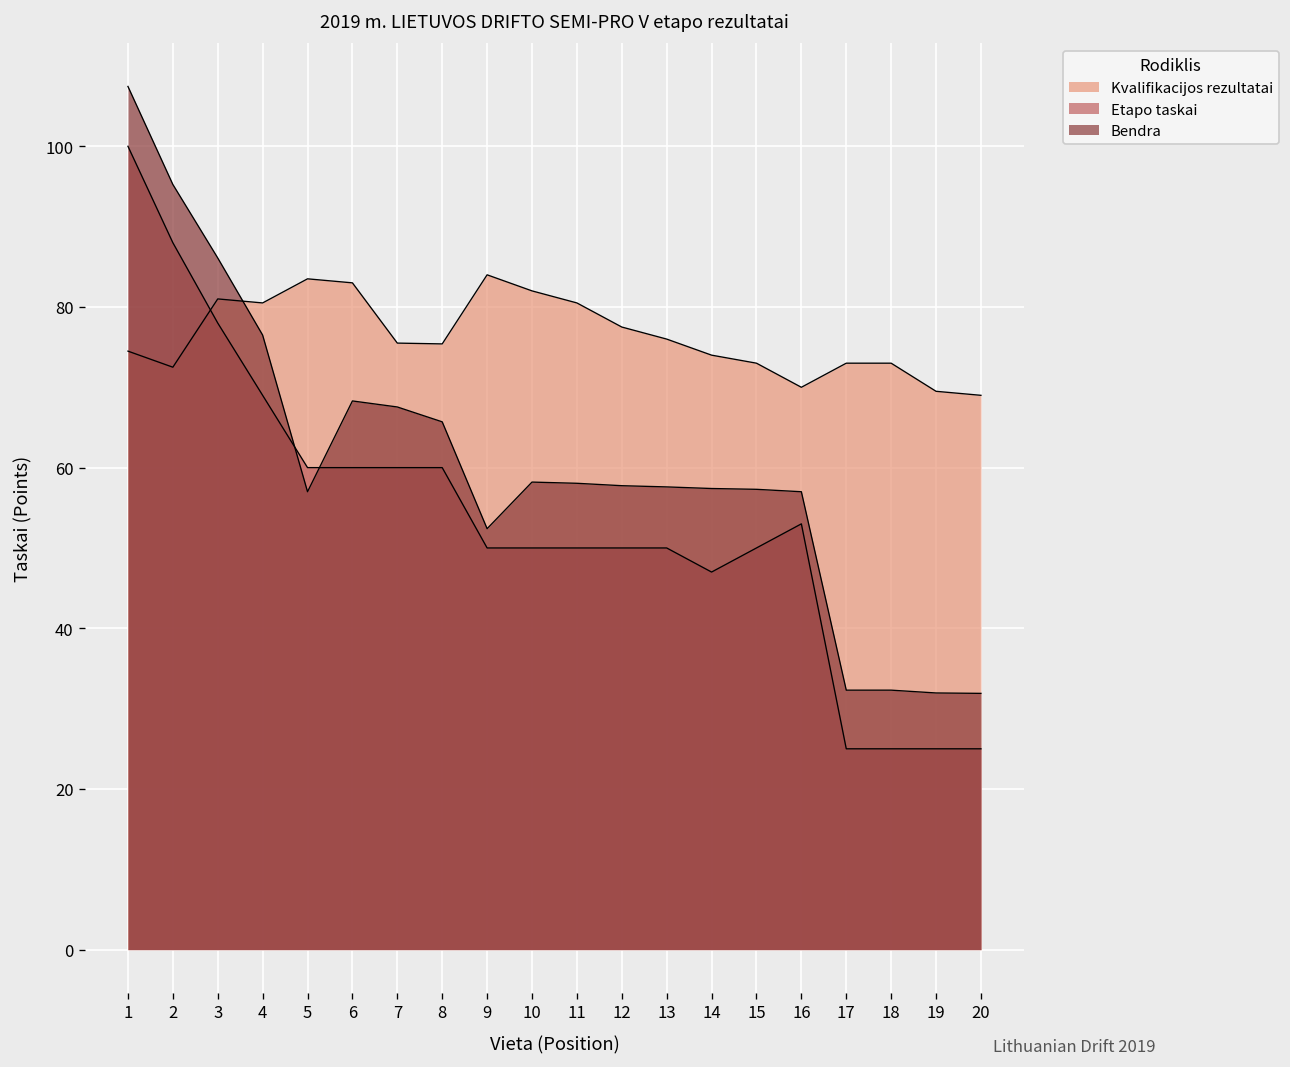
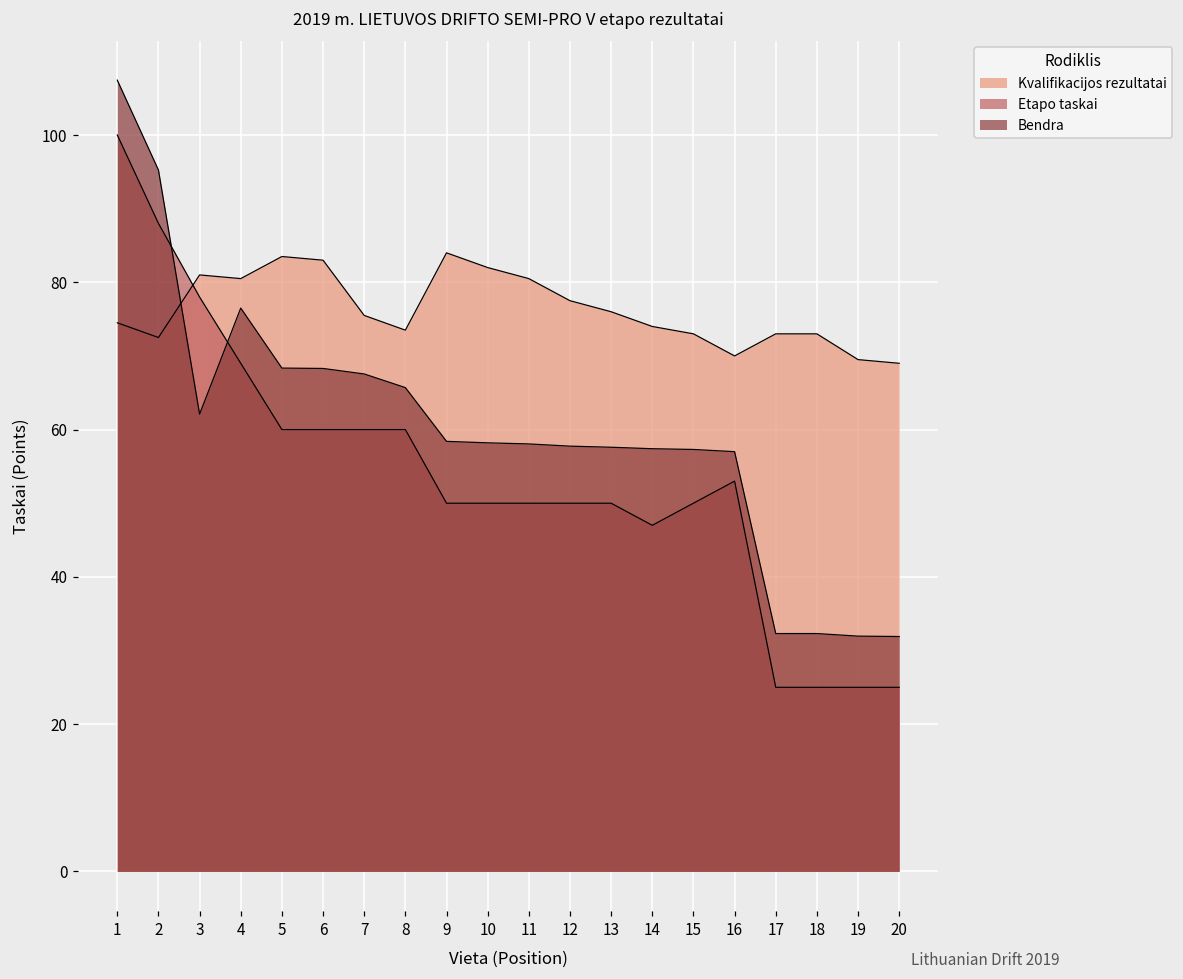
  {
    "Kvalifikacijos rezultatai": {
      "1": 75,
      "2": 73,
      "3": 81,
      "4": 81,
      "5": 84,
      "6": 83,
      "7": 76,
-     "8": 75,
+     "8": 74,
      "9": 84,
      "10": 82,
      "11": 81,
      "12": 78,
      "13": 76,
      "14": 74,
      "15": 73,
      "16": 70,
      "17": 73,
      "18": 73,
      "19": 70,
      "20": 69
    },
    "Etapo taskai": {
      "1": 100,
      "2": 88,
      "3": 78,
      "4": 69,
      "5": 60,
      "6": 60,
      "7": 60,
      "8": 60,
      "9": 50,
      "10": 50,
      "11": 50,
      "12": 50,
      "13": 50,
      "14": 47,
      "15": 50,
      "16": 53,
      "17": 25,
      "18": 25,
      "19": 25,
      "20": 25
    },
    "Bendra": {
      "1": 107,
      "2": 95,
-     "3": 86,
+     "3": 62,
      "4": 77,
-     "5": 57,
+     "5": 68,
      "6": 68,
      "7": 68,
      "8": 66,
-     "9": 52,
+     "9": 58,
      "10": 58,
      "11": 58,
      "12": 58,
      "13": 58,
      "14": 57,
      "15": 57,
      "16": 57,
      "17": 32,
      "18": 32,
      "19": 32,
      "20": 32
    }
  }
